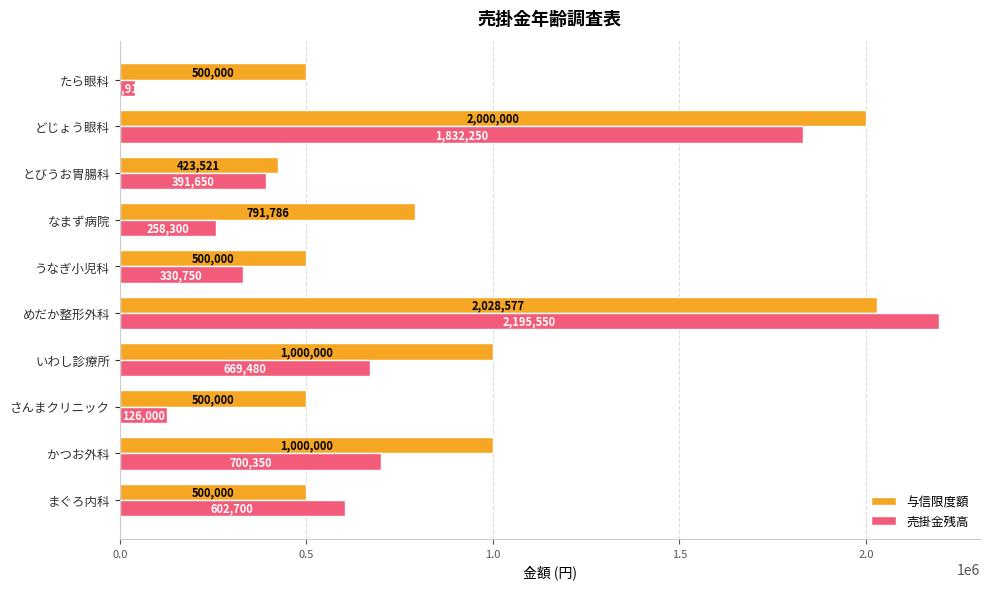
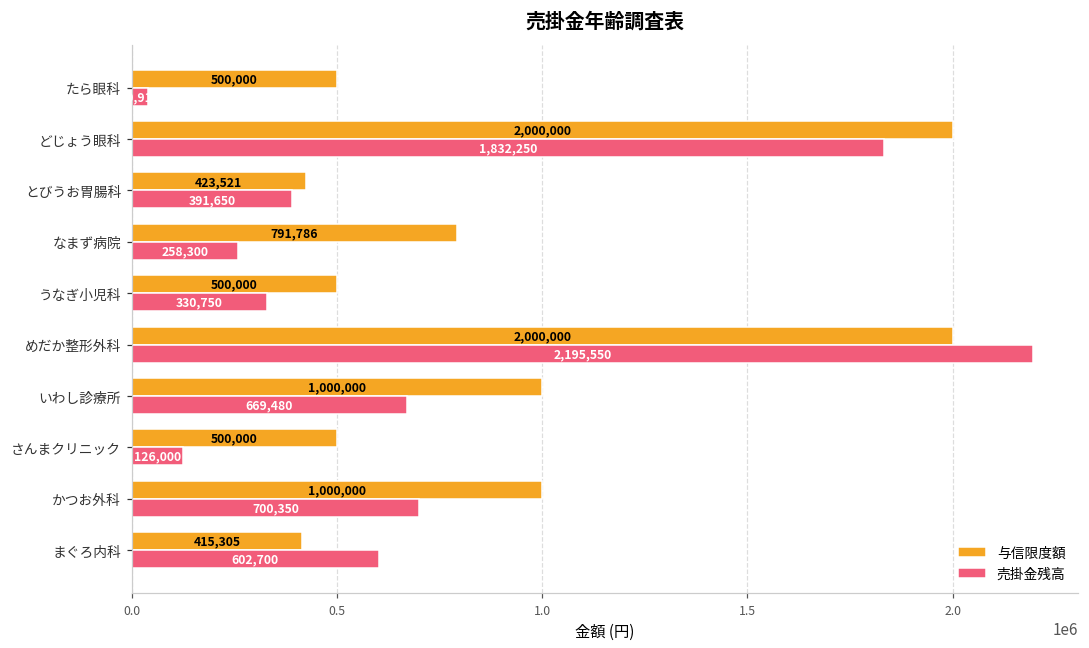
  {
    "与信限度額": {
      "たら眼科": "500,000",
      "どじょう眼科": "2,000,000",
      "とびうお胃腸科": "423,521",
      "なまず病院": "791,786",
      "うなぎ小児科": "500,000",
-     "めだか整形外科": "2,028,577",
+     "めだか整形外科": "2,000,000",
      "いわし診療所": "1,000,000",
      "さんまクリニック": "500,000",
      "かつお外科": "1,000,000",
-     "まぐろ内科": "500,000"
+     "まぐろ内科": "415,305"
    },
    "売掛金残高": {
      "どじょう眼科": "1,832,250",
      "とびうお胃腸科": "391,650",
      "なまず病院": "258,300",
      "うなぎ小児科": "330,750",
      "めだか整形外科": "2,195,550",
      "いわし診療所": "669,480",
      "さんまクリニック": "126,000",
      "かつお外科": "700,350",
      "まぐろ内科": "602,700"
    }
  }
